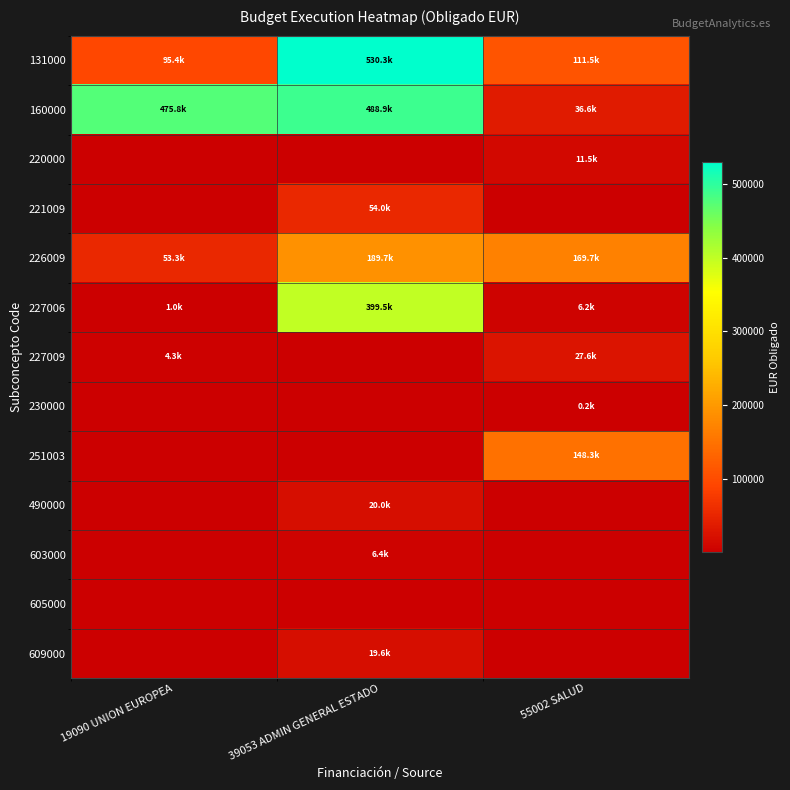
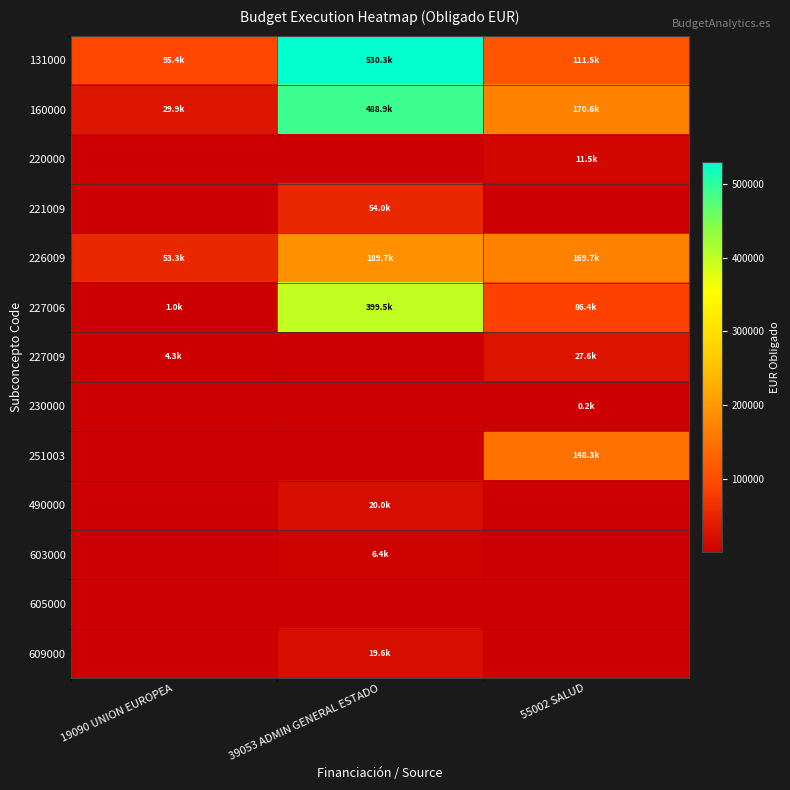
  {
    "131000": {
      "19090 UNION EUROPEA": "95.4k",
      "39053 ADMIN GENERAL ESTADO": "530.3k",
      "55002 SALUD": "111.5k"
    },
    "160000": {
-     "19090 UNION EUROPEA": "475.8k",
+     "19090 UNION EUROPEA": "29.9k",
      "39053 ADMIN GENERAL ESTADO": "488.9k",
-     "55002 SALUD": "36.6k"
+     "55002 SALUD": "170.6k"
    },
    "220000": {
      "55002 SALUD": "11.5k"
    },
    "221009": {
      "39053 ADMIN GENERAL ESTADO": "54.0k"
    },
    "226009": {
      "19090 UNION EUROPEA": "53.3k",
      "39053 ADMIN GENERAL ESTADO": "189.7k",
      "55002 SALUD": "169.7k"
    },
    "227006": {
      "19090 UNION EUROPEA": "1.0k",
      "39053 ADMIN GENERAL ESTADO": "399.5k",
-     "55002 SALUD": "6.2k"
+     "55002 SALUD": "86.4k"
    },
    "227009": {
      "19090 UNION EUROPEA": "4.3k",
      "55002 SALUD": "27.6k"
    },
    "230000": {
      "55002 SALUD": "0.2k"
    },
    "251003": {
      "55002 SALUD": "148.3k"
    },
    "490000": {
      "39053 ADMIN GENERAL ESTADO": "20.0k"
    },
    "603000": {
      "39053 ADMIN GENERAL ESTADO": "6.4k"
    },
    "609000": {
      "39053 ADMIN GENERAL ESTADO": "19.6k"
    }
  }
